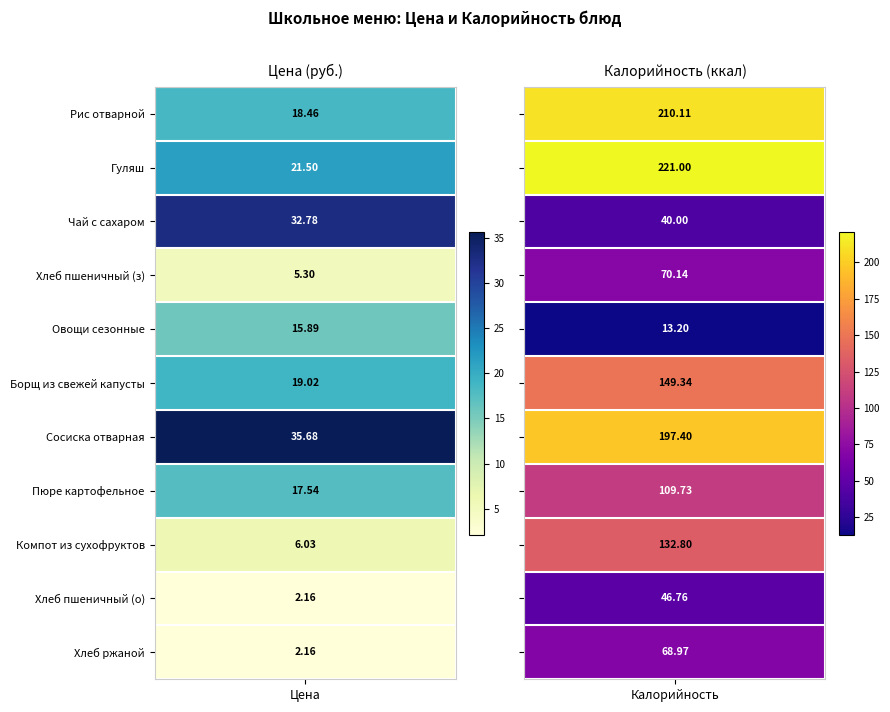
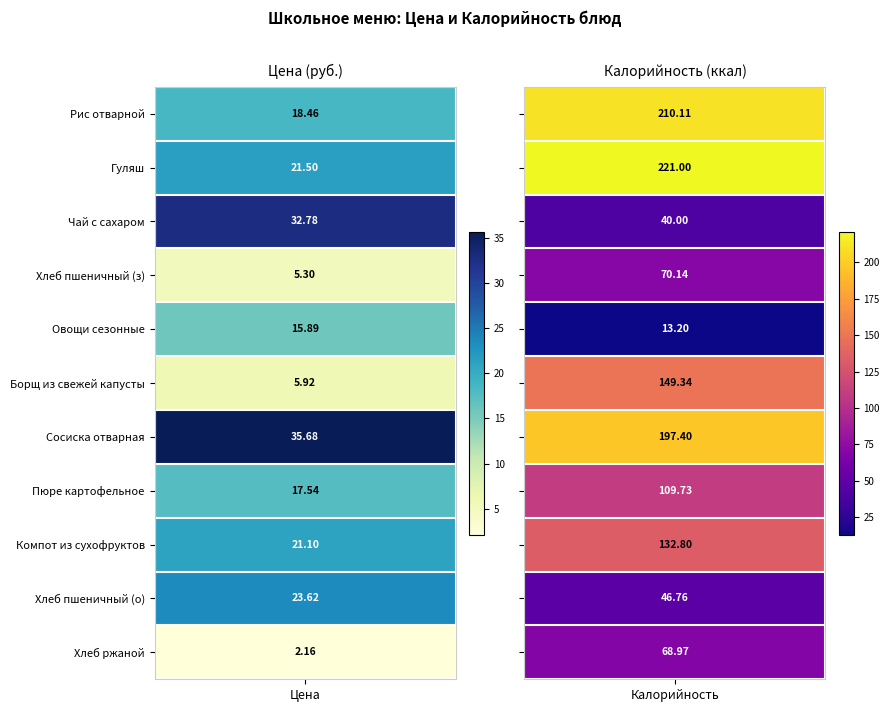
  {
    "Цена (руб.)": {
      "Рис отварной": {
        "Цена": 18.46
      },
      "Гуляш": {
        "Цена": 21.50
      },
      "Чай с сахаром": {
        "Цена": 32.78
      },
      "Хлеб пшеничный (з)": {
        "Цена": 5.30
      },
      "Овощи сезонные": {
        "Цена": 15.89
      },
      "Борщ из свежей капусты": {
-       "Цена": 19.02
+       "Цена": 5.92
      },
      "Сосиска отварная": {
        "Цена": 35.68
      },
      "Пюре картофельное": {
        "Цена": 17.54
      },
      "Компот из сухофруктов": {
-       "Цена": 6.03
+       "Цена": 21.10
      },
      "Хлеб пшеничный (о)": {
-       "Цена": 2.16
+       "Цена": 23.62
      },
      "Хлеб ржаной": {
        "Цена": 2.16
      }
    }
  }
